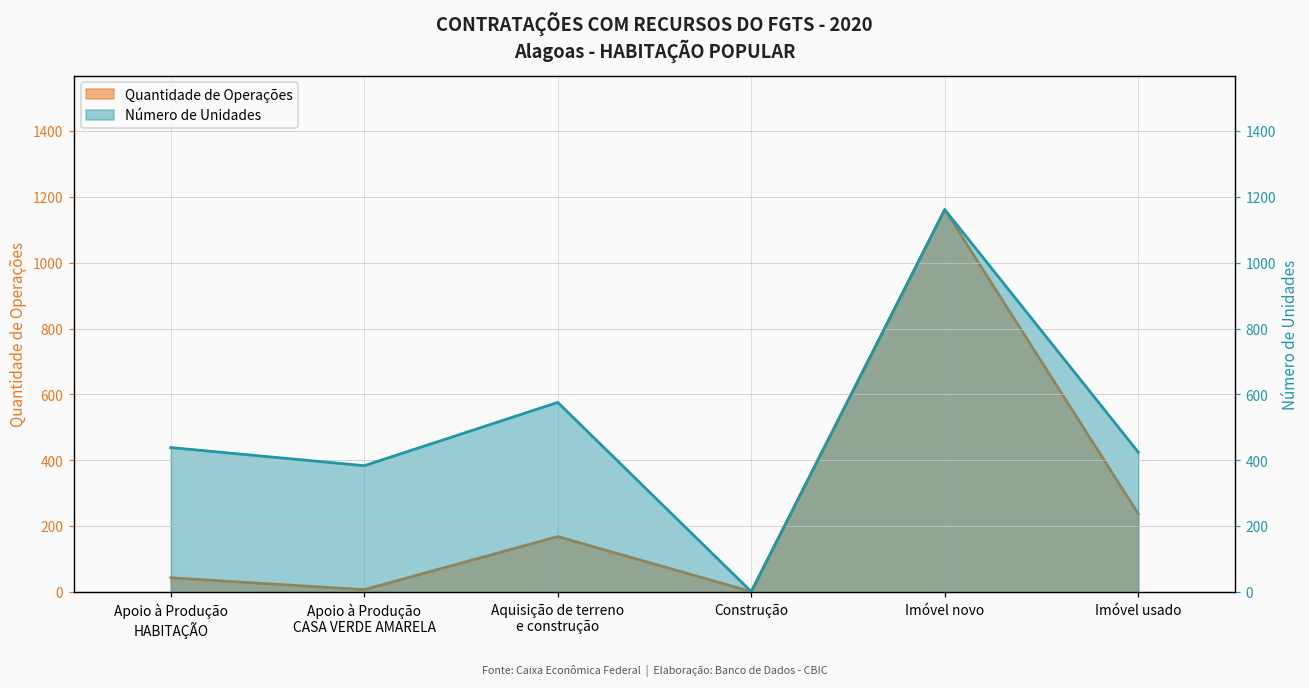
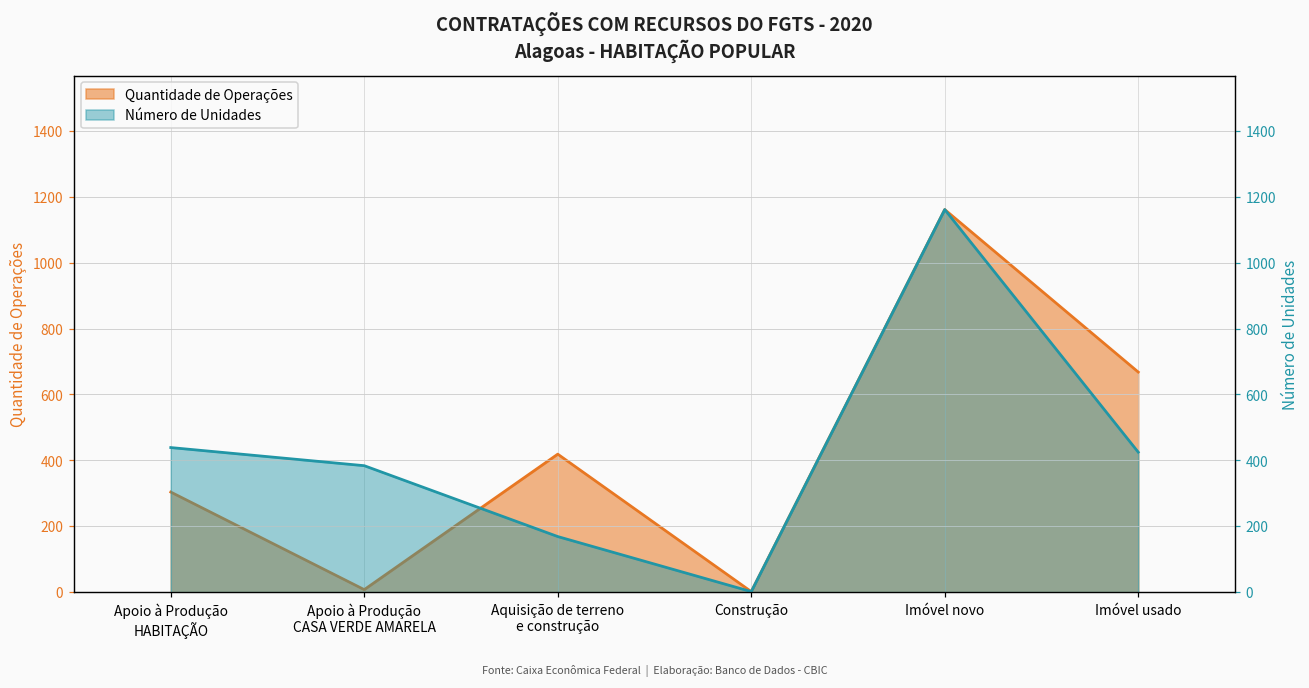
  {
    "Quantidade de Operações": {
-     "Apoio à Produção HABITAÇÃO": 40,
+     "Apoio à Produção HABITAÇÃO": 300,
      "Apoio à Produção CASA VERDE AMARELA": 10,
-     "Aquisição de terreno e construção": 170,
+     "Aquisição de terreno e construção": 420,
      "Construção": 0,
      "Imóvel novo": 1160,
-     "Imóvel usado": 240
+     "Imóvel usado": 670
    },
    "Número de Unidades": {
      "Apoio à Produção HABITAÇÃO": 440,
      "Apoio à Produção CASA VERDE AMARELA": 380,
-     "Aquisição de terreno e construção": 580,
+     "Aquisição de terreno e construção": 170,
      "Construção": 0,
      "Imóvel novo": 1160,
      "Imóvel usado": 430
    }
  }
